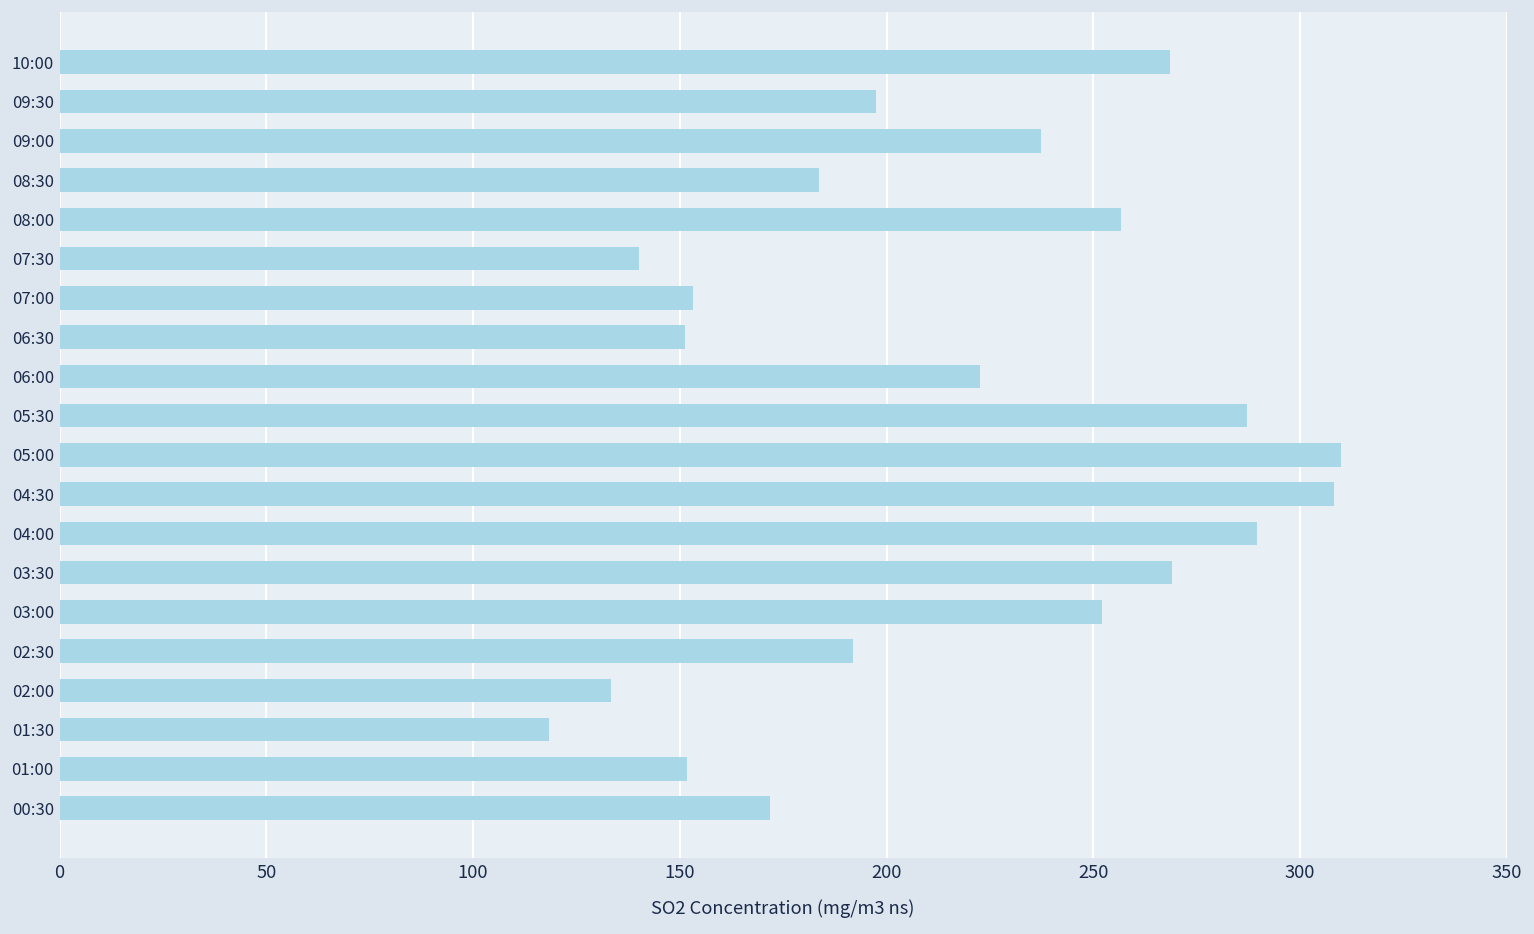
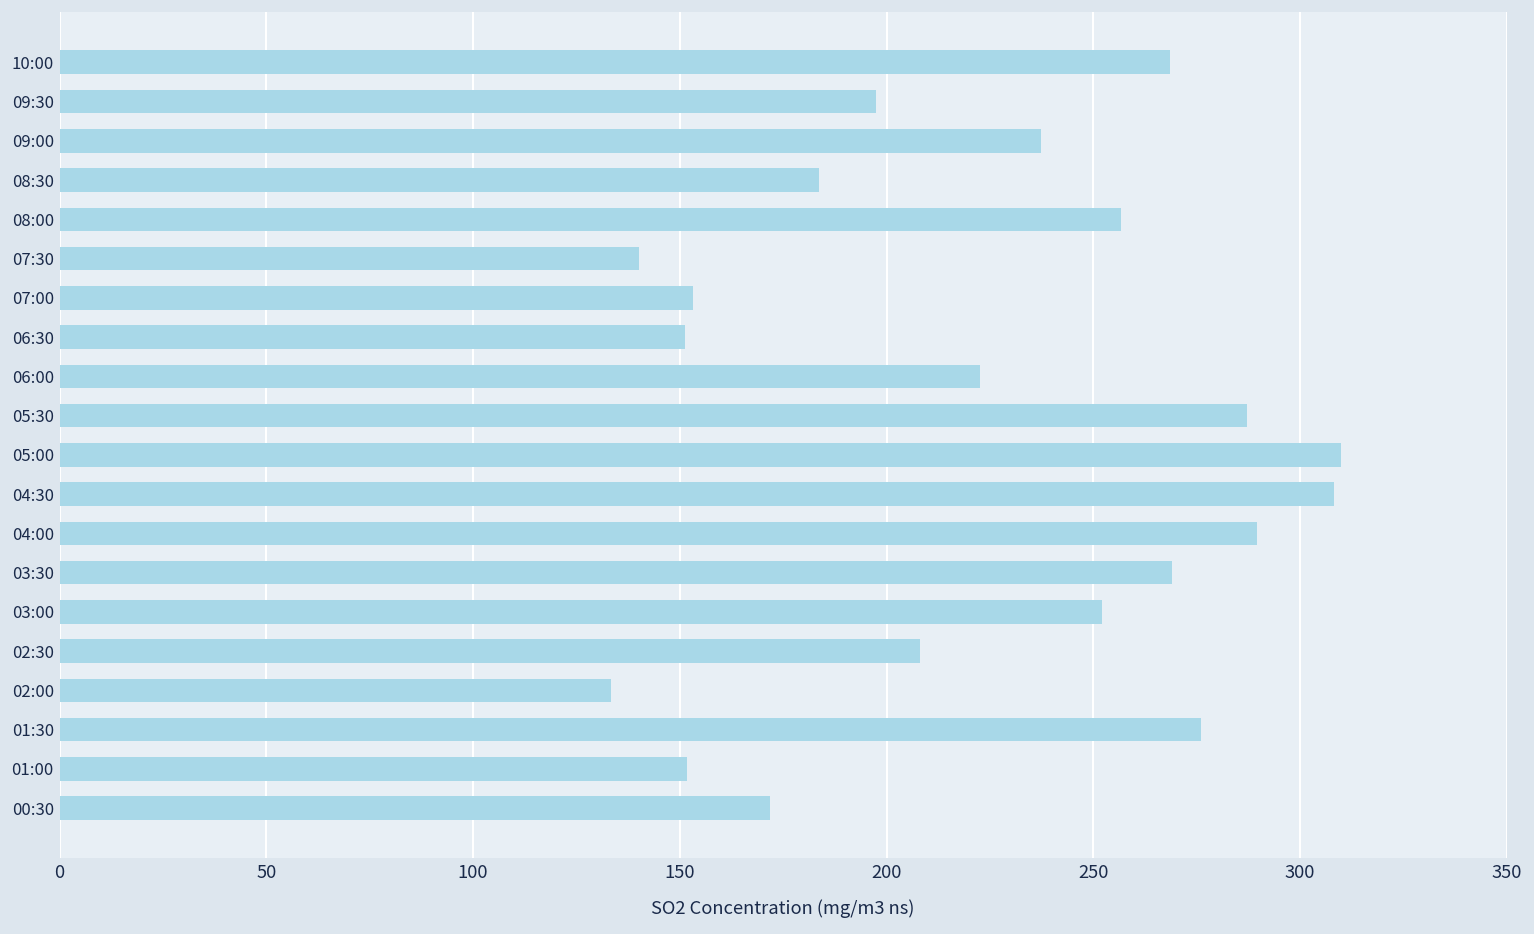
  {
    "10:00": 268,
    "09:30": 198,
    "09:00": 237,
    "08:30": 184,
    "08:00": 257,
    "07:30": 140,
    "07:00": 153,
    "06:30": 151,
    "06:00": 223,
    "05:30": 287,
    "05:00": 310,
    "04:30": 308,
    "04:00": 290,
    "03:30": 269,
    "03:00": 252,
-   "02:30": 192,
+   "02:30": 208,
    "02:00": 133,
-   "01:30": 118,
+   "01:30": 276,
    "01:00": 152,
    "00:30": 172
  }
